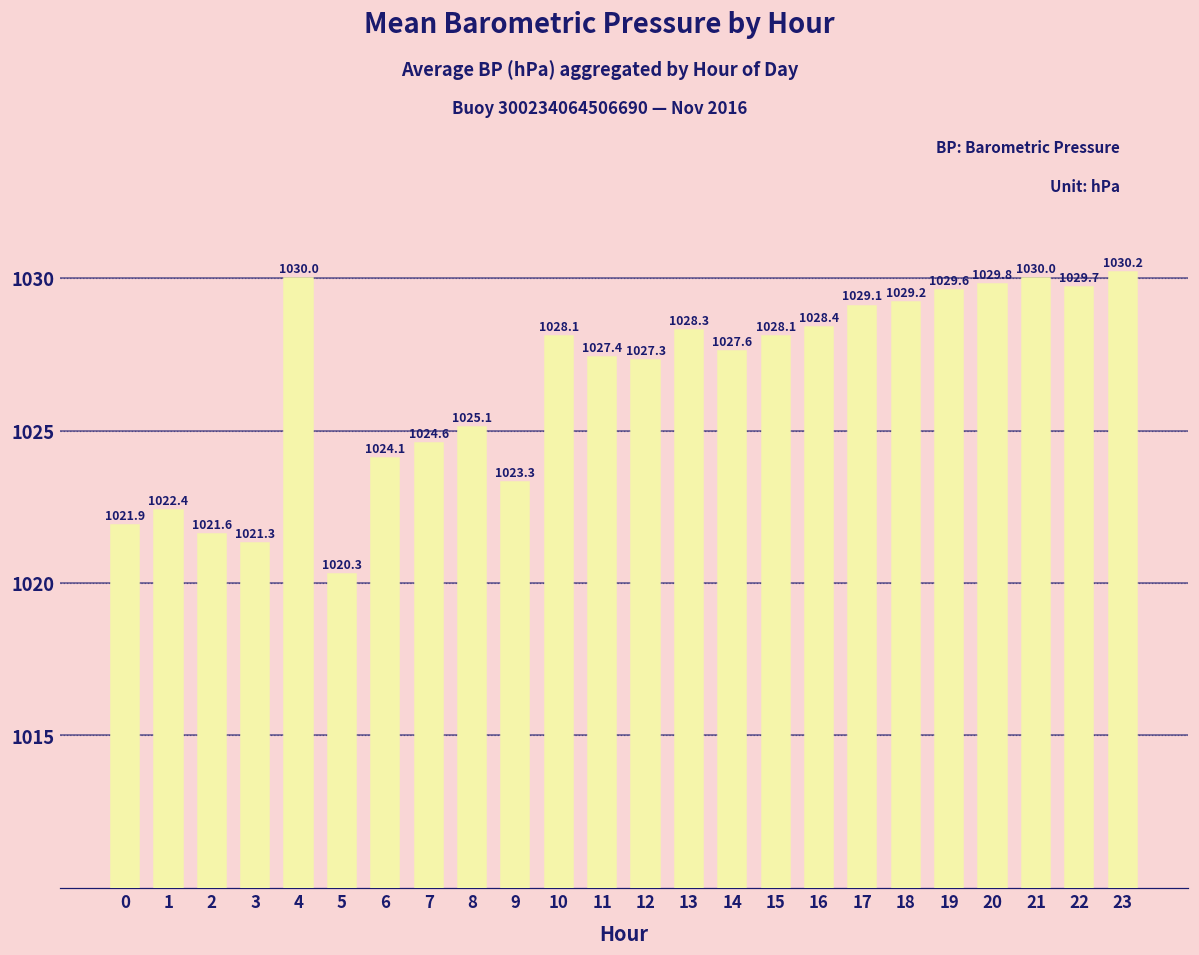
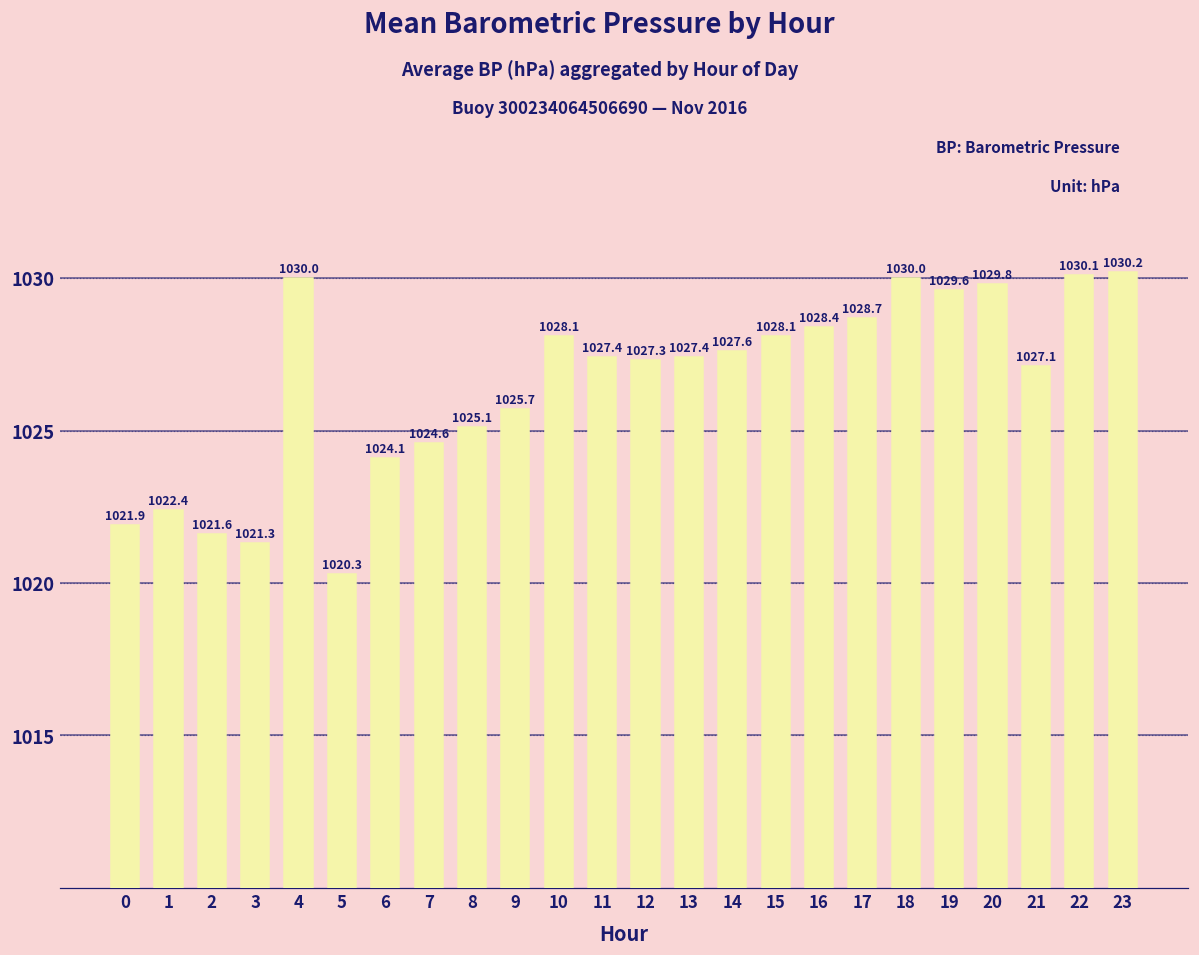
  {
    "0": 1021.9,
    "1": 1022.4,
    "2": 1021.6,
    "3": 1021.3,
    "4": 1030.0,
    "5": 1020.3,
    "6": 1024.1,
    "7": 1024.6,
    "8": 1025.1,
-   "9": 1023.3,
+   "9": 1025.7,
    "10": 1028.1,
    "11": 1027.4,
    "12": 1027.3,
-   "13": 1028.3,
+   "13": 1027.4,
    "14": 1027.6,
    "15": 1028.1,
    "16": 1028.4,
-   "17": 1029.1,
-   "18": 1029.2,
+   "17": 1028.7,
+   "18": 1030.0,
    "19": 1029.6,
    "20": 1029.8,
-   "21": 1030.0,
-   "22": 1029.7,
+   "21": 1027.1,
+   "22": 1030.1,
    "23": 1030.2
  }
